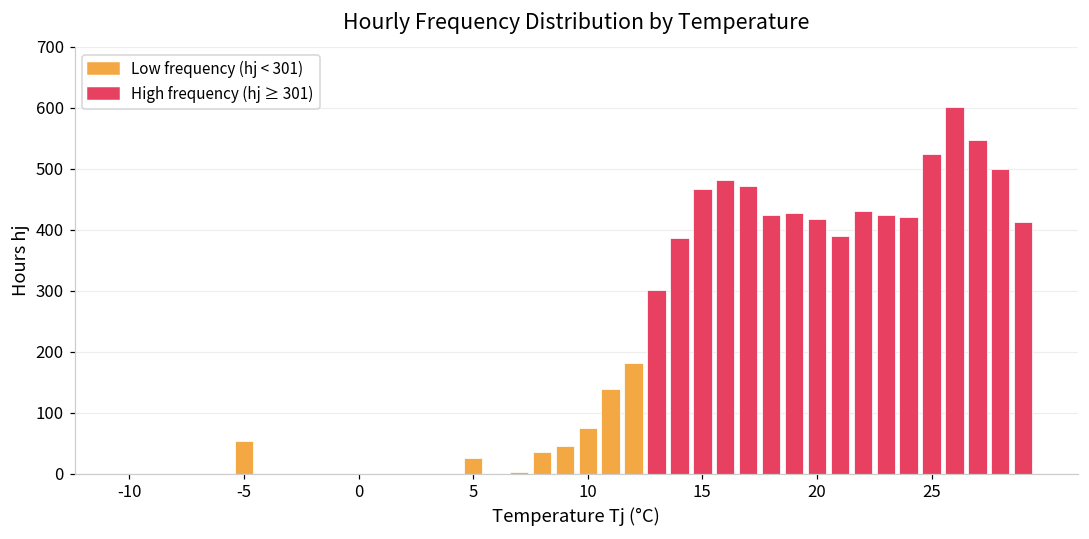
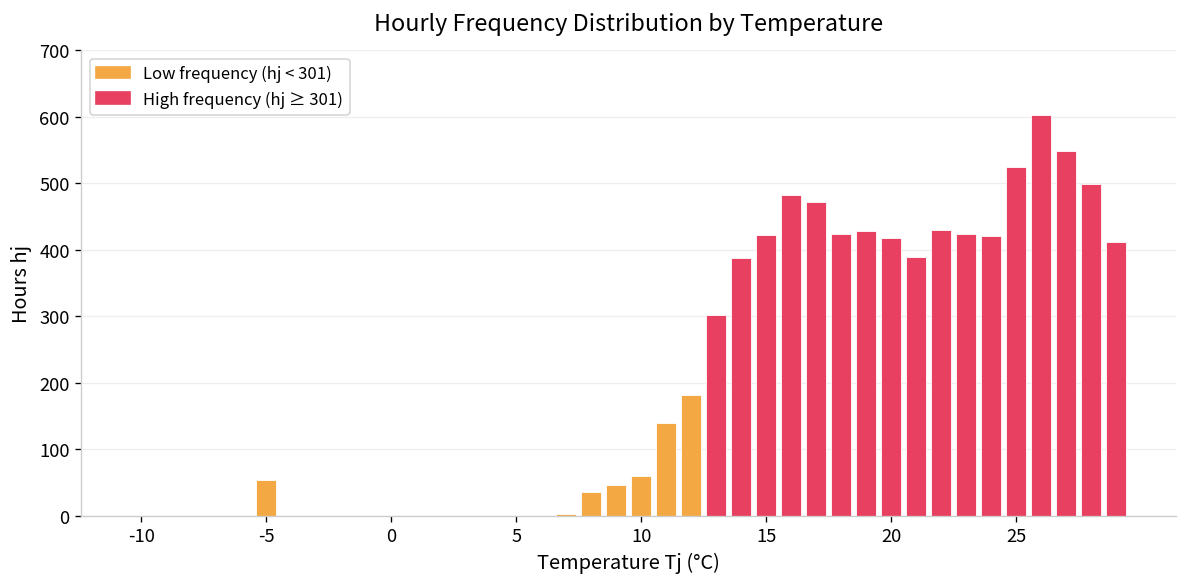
  {
    "-10": 0,
    "-5": 50,
    "0": 0,
-   "5": 30,
-   "10": 80,
-   "15": 470,
+   "5": 0,
+   "10": 60,
+   "15": 420,
    "20": 420,
    "25": 530
  }
